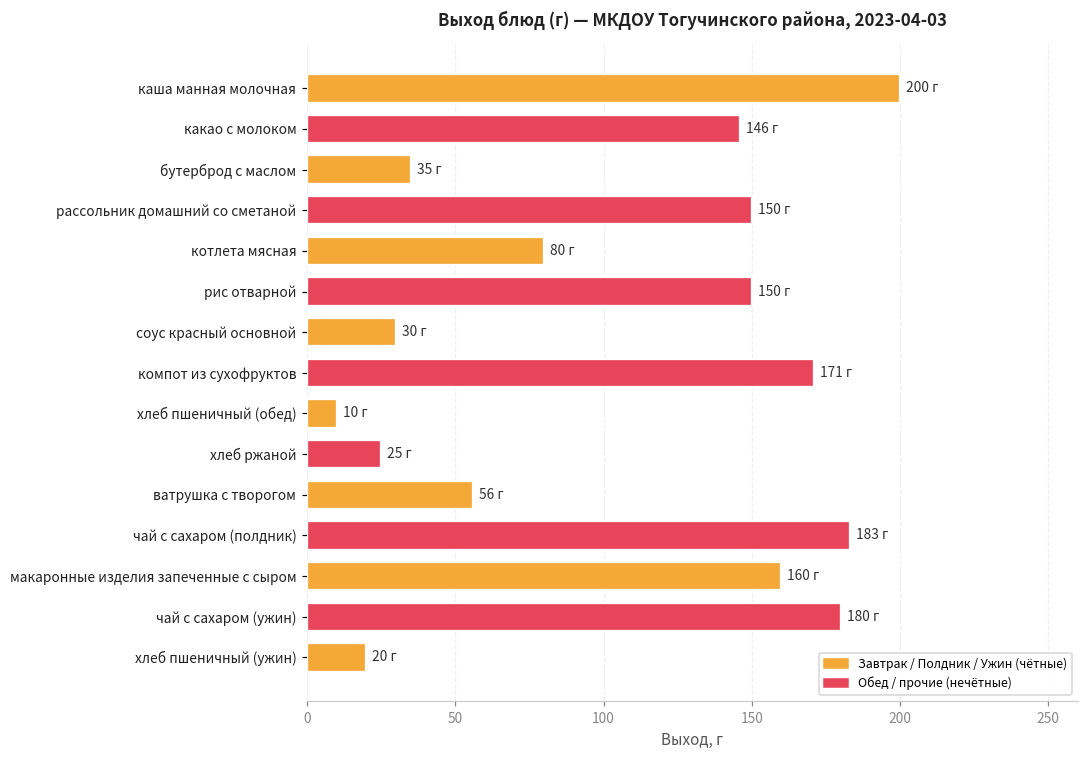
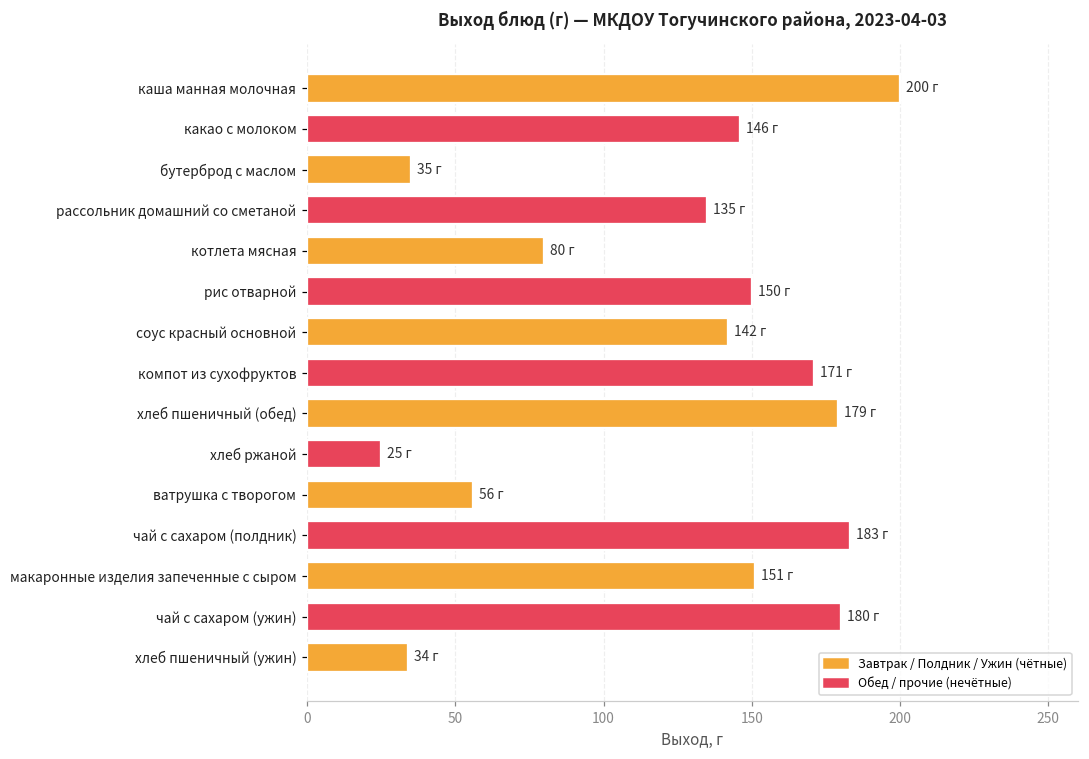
  {
    "каша манная молочная": 200,
    "какао с молоком": 146,
    "бутерброд с маслом": 35,
-   "рассольник домашний со сметаной": 150,
+   "рассольник домашний со сметаной": 135,
    "котлета мясная": 80,
    "рис отварной": 150,
-   "соус красный основной": 30,
+   "соус красный основной": 142,
    "компот из сухофруктов": 171,
-   "хлеб пшеничный (обед)": 10,
+   "хлеб пшеничный (обед)": 179,
    "хлеб ржаной": 25,
    "ватрушка с творогом": 56,
    "чай с сахаром (полдник)": 183,
-   "макаронные изделия запеченные с сыром": 160,
+   "макаронные изделия запеченные с сыром": 151,
    "чай с сахаром (ужин)": 180,
-   "хлеб пшеничный (ужин)": 20
+   "хлеб пшеничный (ужин)": 34
  }
